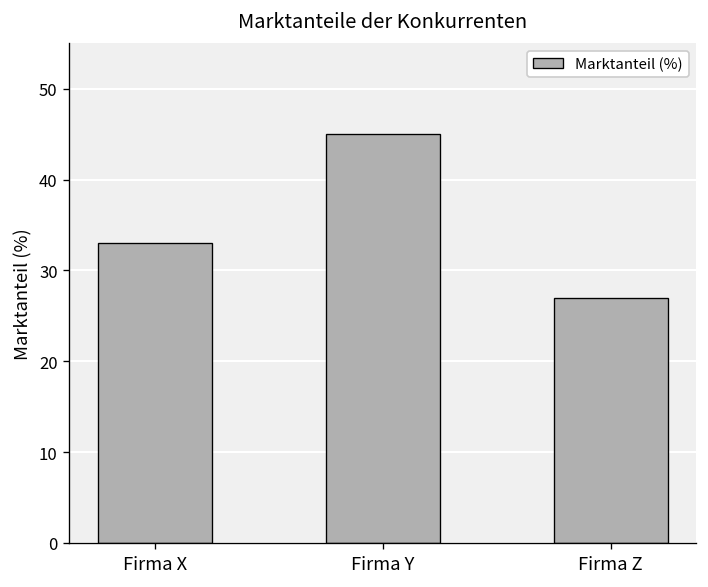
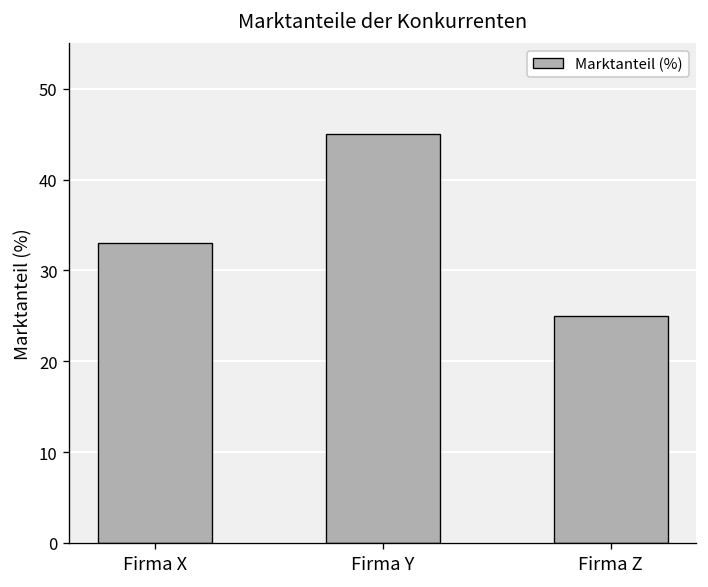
  {
    "Firma X": 33,
    "Firma Y": 45,
-   "Firma Z": 27
+   "Firma Z": 25
  }
